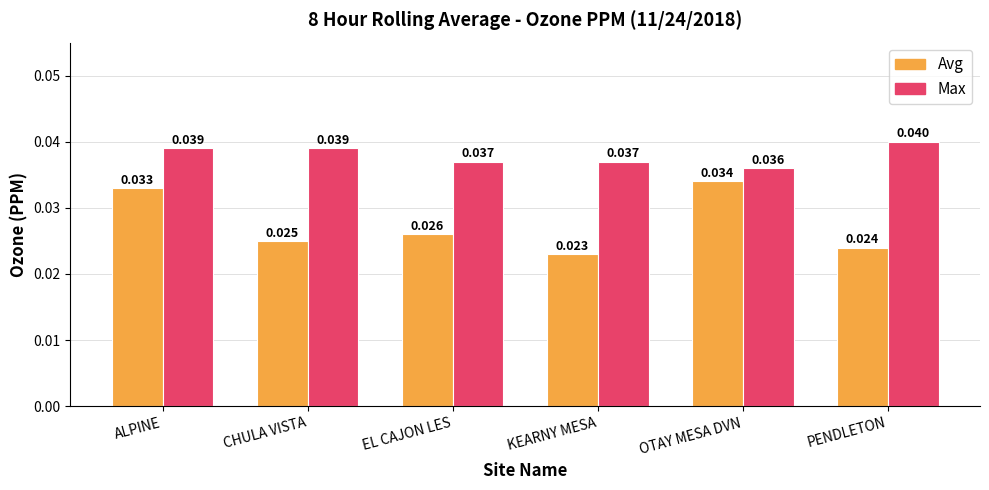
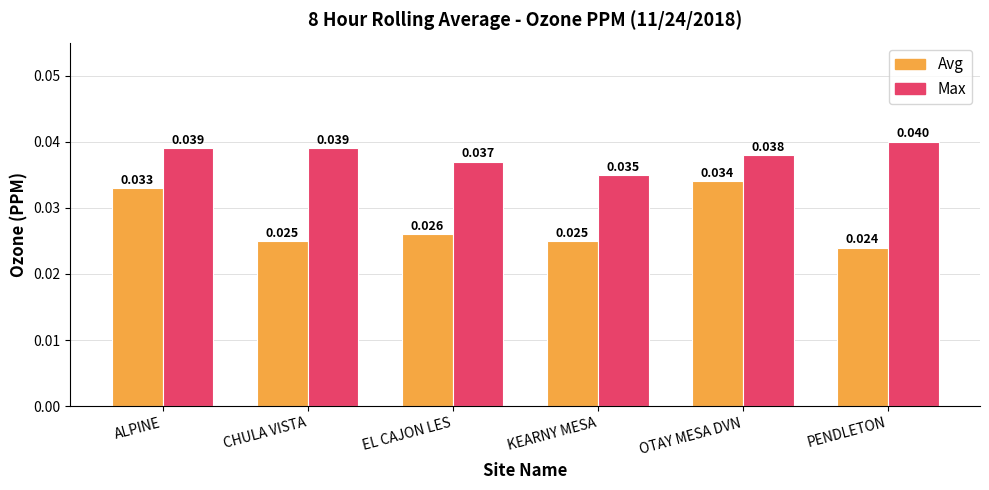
  {
    "Avg": {
      "ALPINE": 0.033,
      "CHULA VISTA": 0.025,
      "EL CAJON LES": 0.026,
-     "KEARNY MESA": 0.023,
+     "KEARNY MESA": 0.025,
      "OTAY MESA DVN": 0.034,
      "PENDLETON": 0.024
    },
    "Max": {
      "ALPINE": 0.039,
      "CHULA VISTA": 0.039,
      "EL CAJON LES": 0.037,
-     "KEARNY MESA": 0.037,
-     "OTAY MESA DVN": 0.036,
+     "KEARNY MESA": 0.035,
+     "OTAY MESA DVN": 0.038,
      "PENDLETON": 0.040
    }
  }
